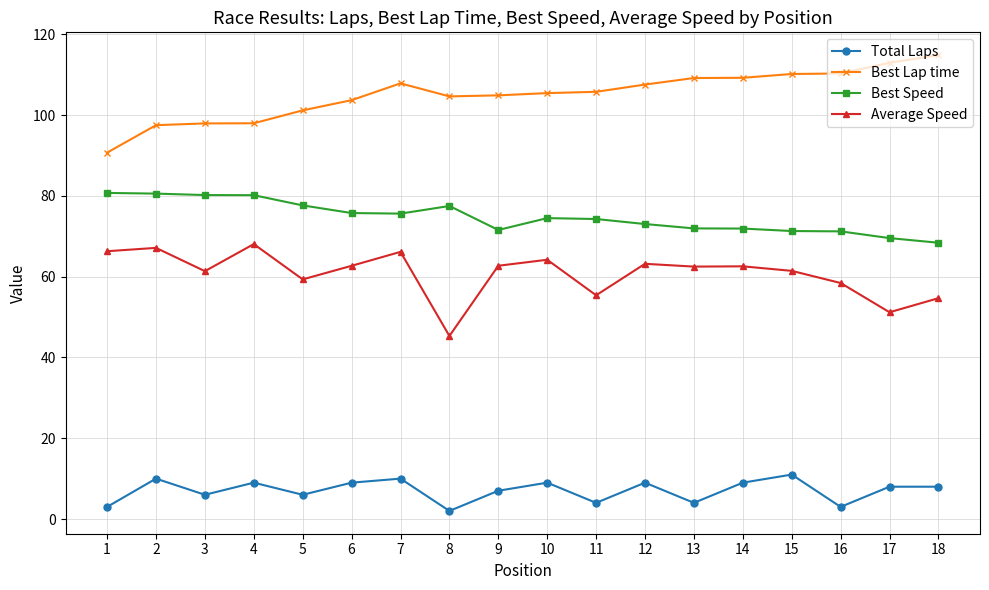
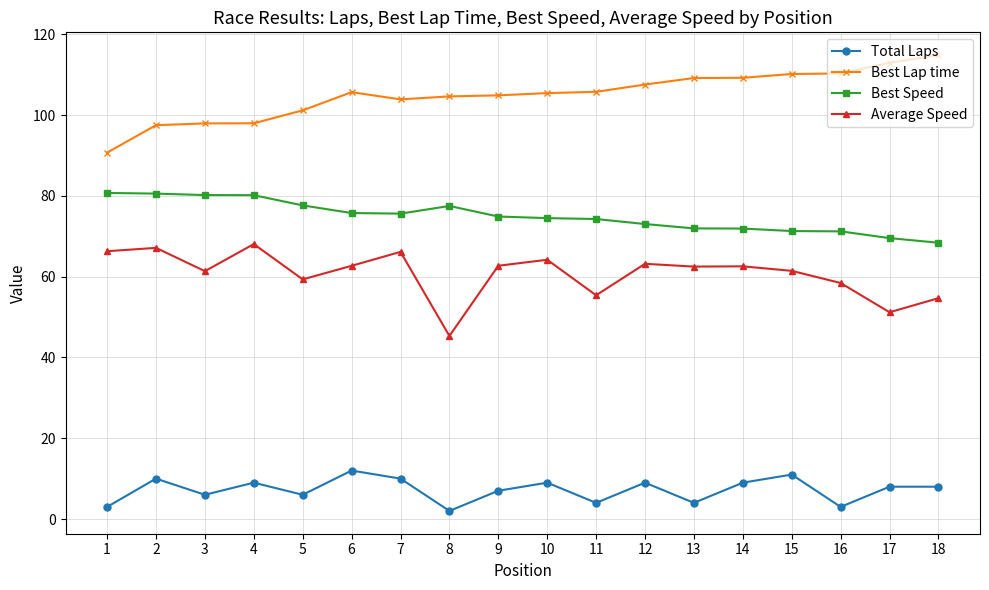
  {
    "Total Laps": {
      "1": 3,
      "2": 10,
      "3": 6,
      "4": 9,
      "5": 6,
-     "6": 9,
+     "6": 12,
      "7": 10,
      "8": 2,
      "9": 7,
      "10": 9,
      "11": 4,
      "12": 9,
      "13": 4,
      "14": 9,
      "15": 11,
      "16": 3,
      "17": 8,
      "18": 8
    },
    "Best Lap time": {
      "1": 91,
      "2": 98,
      "3": 98,
      "4": 98,
      "5": 101,
-     "6": 104,
-     "7": 108,
+     "6": 106,
+     "7": 104,
      "8": 105,
      "9": 105,
      "10": 105,
      "11": 106,
      "12": 108,
      "13": 109,
      "14": 109,
      "15": 110
    },
    "Best Speed": {
      "1": 81,
      "2": 81,
      "3": 80,
      "4": 80,
      "5": 78,
      "6": 76,
      "7": 76,
      "8": 78,
-     "9": 72,
+     "9": 75,
      "10": 75,
      "11": 74,
      "12": 73,
      "13": 72,
      "14": 72,
      "15": 71,
      "16": 71,
      "17": 70,
      "18": 68
    },
    "Average Speed": {
      "1": 66,
      "2": 67,
      "3": 61,
      "4": 68,
      "5": 59,
      "6": 63,
      "7": 66,
      "8": 45,
      "9": 63,
      "10": 64,
      "11": 55,
      "12": 63,
      "13": 63,
      "14": 63,
      "15": 61,
      "16": 58,
      "17": 51,
      "18": 55
    }
  }
